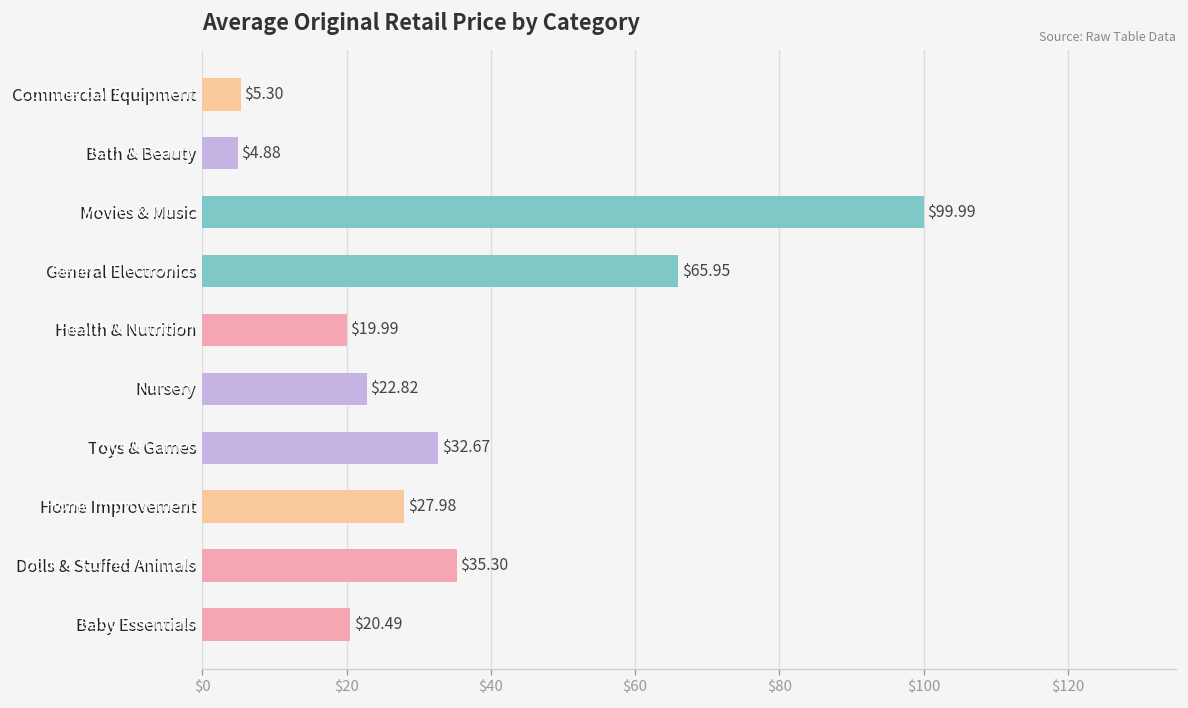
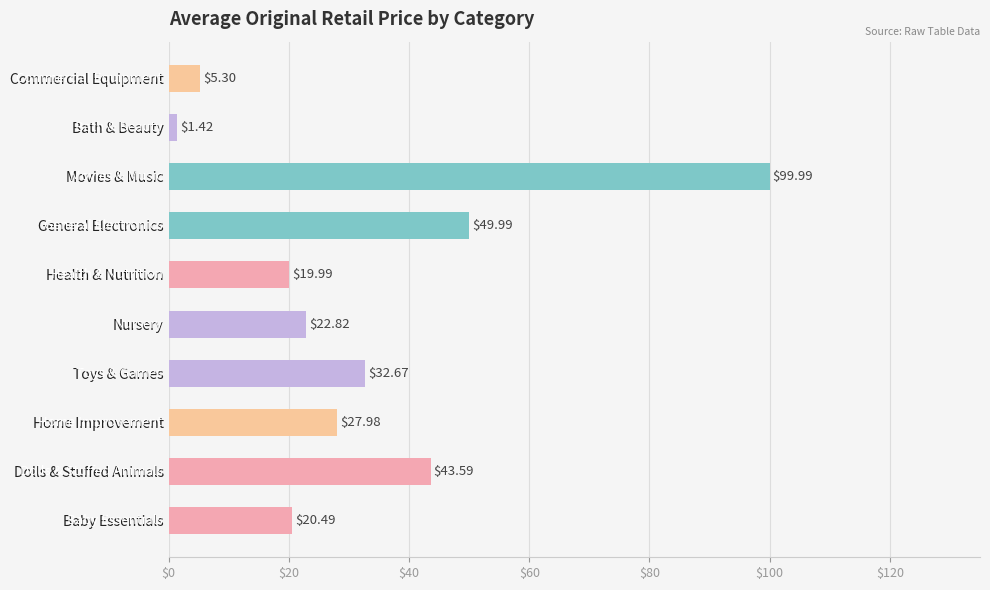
  {
    "Commercial Equipment": "$5.30",
-   "Bath & Beauty": "$4.88",
+   "Bath & Beauty": "$1.42",
    "Movies & Music": "$99.99",
-   "General Electronics": "$65.95",
+   "General Electronics": "$49.99",
    "Health & Nutrition": "$19.99",
    "Nursery": "$22.82",
    "Toys & Games": "$32.67",
    "Home Improvement": "$27.98",
-   "Dolls & Stuffed Animals": "$35.30",
+   "Dolls & Stuffed Animals": "$43.59",
    "Baby Essentials": "$20.49"
  }
